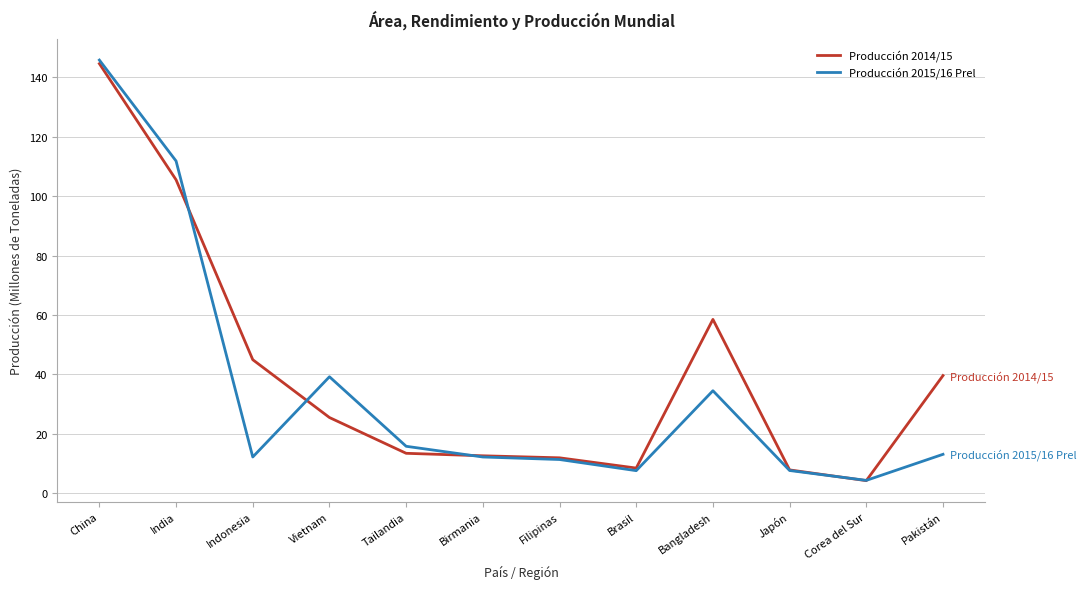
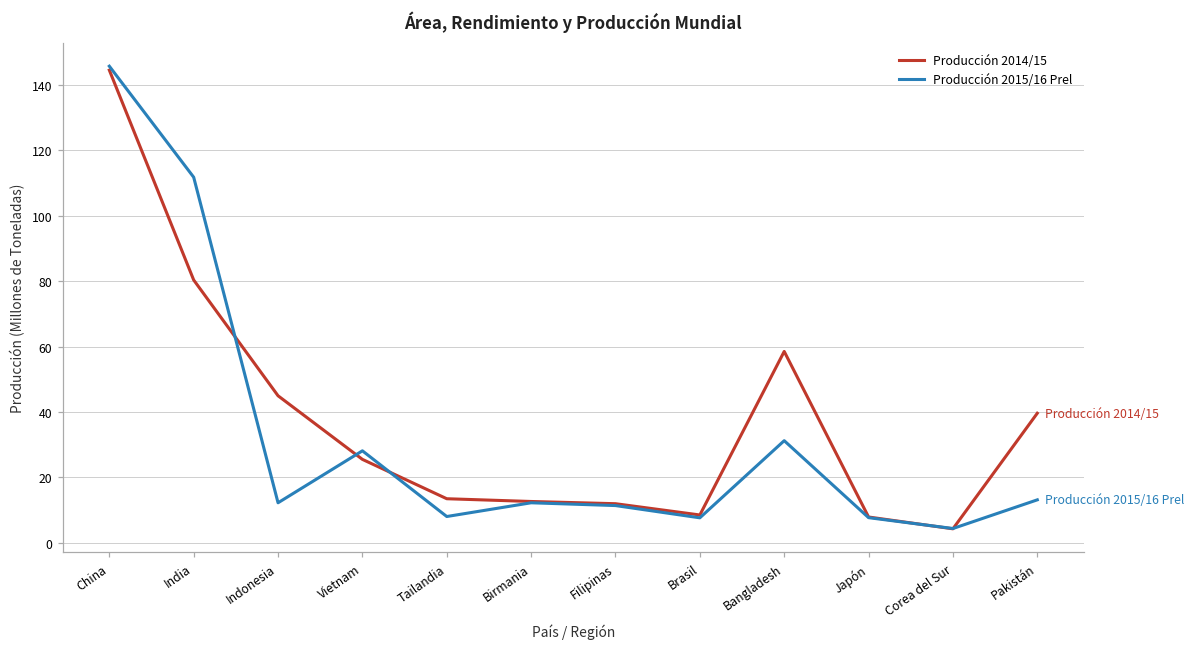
  {
    "Producción 2014/15": {
      "China": 145,
-     "India": 105,
+     "India": 80,
      "Indonesia": 45,
      "Vietnam": 25,
      "Tailandia": 13,
      "Brasil": 8,
      "Bangladesh": 59
    },
    "Producción 2015/16 Prel": {
      "China": 146,
      "India": 112,
      "Indonesia": 12,
-     "Vietnam": 39,
-     "Tailandia": 16,
+     "Vietnam": 28,
+     "Tailandia": 8,
      "Brasil": 8,
-     "Bangladesh": 35
+     "Bangladesh": 31
    }
  }
